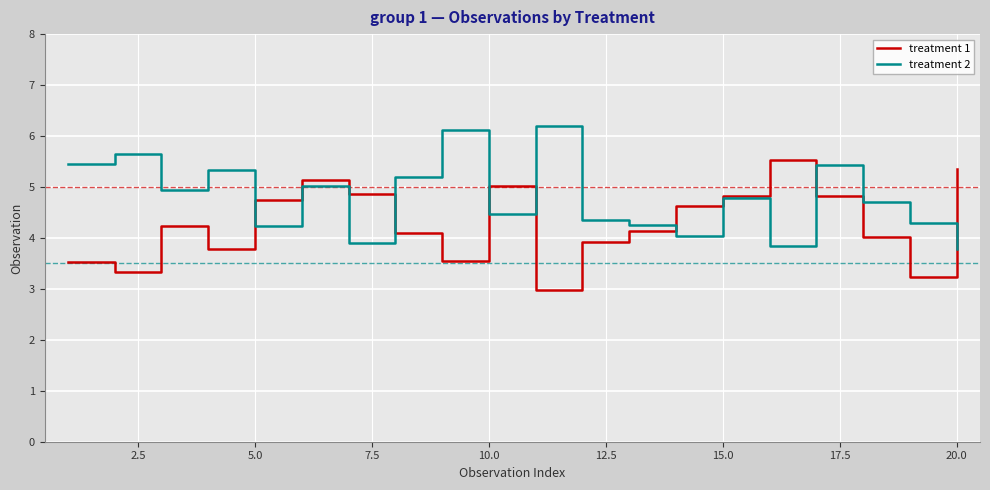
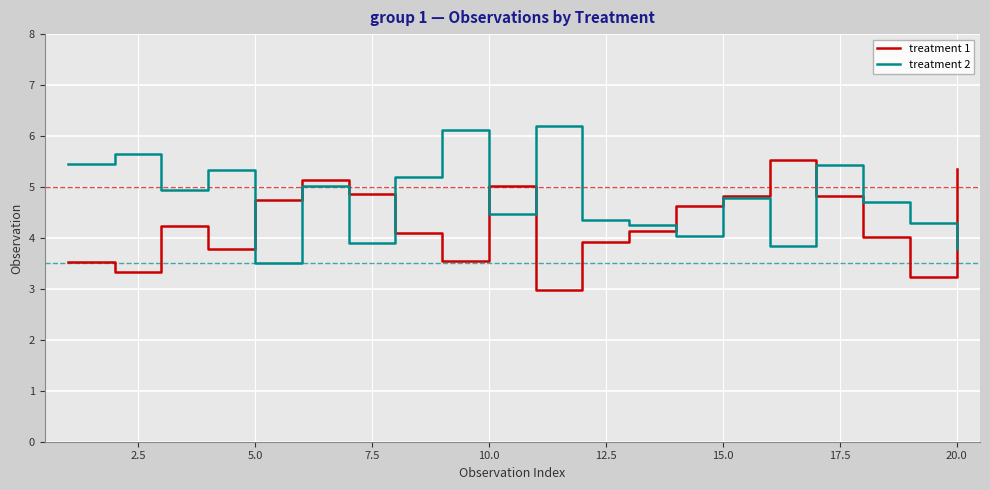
  {
    "treatment 1": {
      "5.0": 4.7,
      "10.0": 5.0,
      "20.0": 5.4
    },
    "treatment 2": {
-     "5.0": 4.2,
+     "5.0": 3.5,
      "10.0": 4.5,
      "20.0": 3.8
    }
  }
